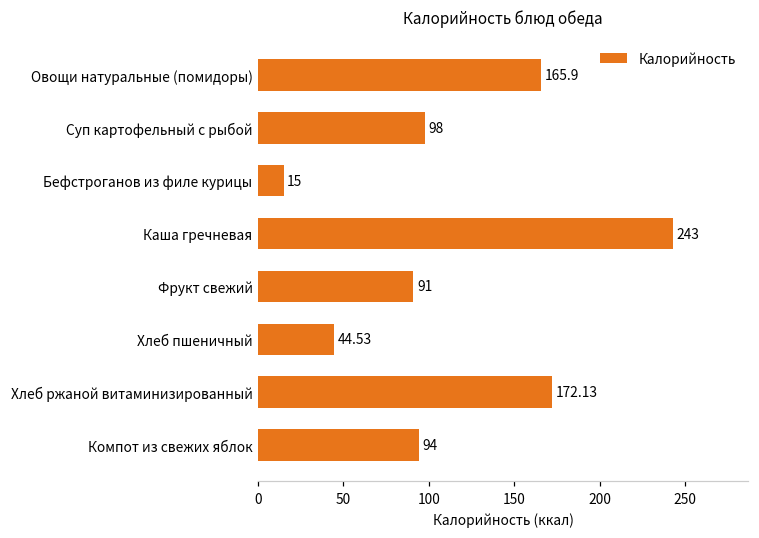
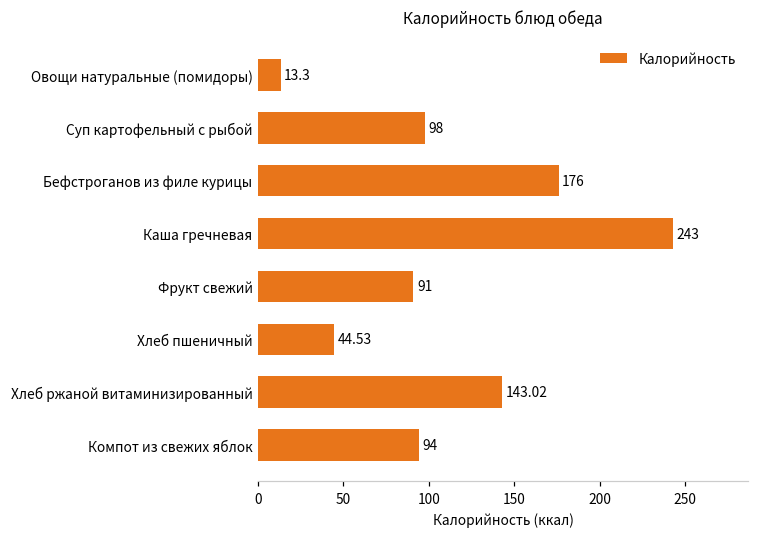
  {
-   "Овощи натуральные (помидоры)": 165.9,
+   "Овощи натуральные (помидоры)": 13.3,
    "Суп картофельный с рыбой": 98,
-   "Бефстроганов из филе курицы": 15,
+   "Бефстроганов из филе курицы": 176,
    "Каша гречневая": 243,
    "Фрукт свежий": 91,
    "Хлеб пшеничный": 44.53,
-   "Хлеб ржаной витаминизированный": 172.13,
+   "Хлеб ржаной витаминизированный": 143.02,
    "Компот из свежих яблок": 94
  }
